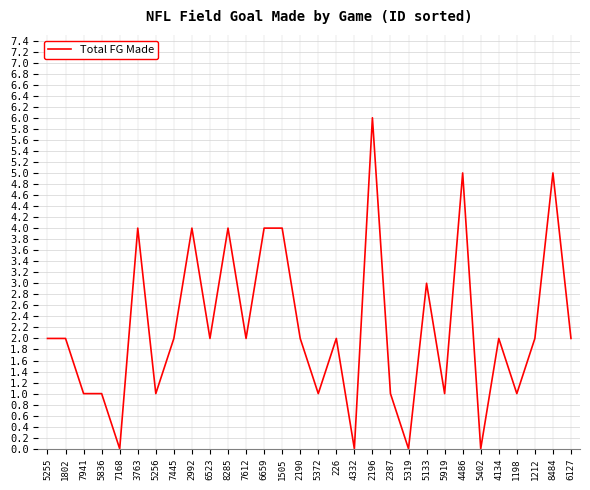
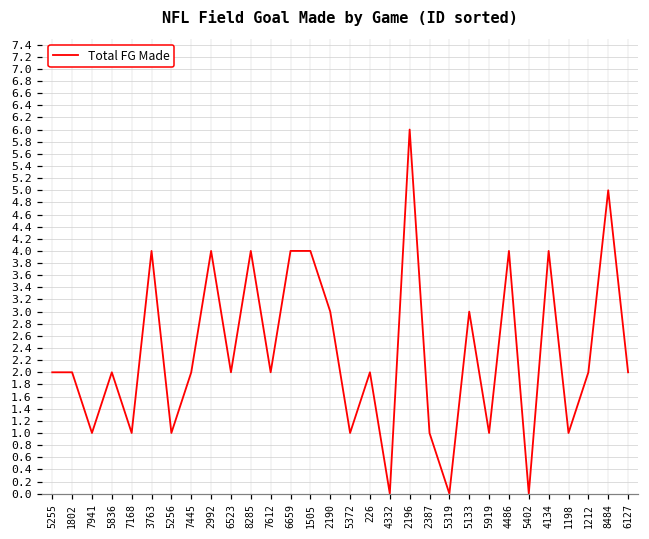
  {
    "5255": 2,
    "1802": 2,
    "7941": 1,
-   "5836": 1,
-   "7168": 0,
+   "5836": 2,
+   "7168": 1,
    "3763": 4,
    "5256": 1,
    "7445": 2,
    "2992": 4,
    "6523": 2,
    "8285": 4,
    "7612": 2,
    "6659": 4,
    "1505": 4,
-   "2190": 2,
+   "2190": 3,
    "5372": 1,
    "226": 2,
    "4332": 0,
    "2196": 6,
    "2387": 1,
    "5319": 0,
    "5133": 3,
    "5919": 1,
-   "4486": 5,
+   "4486": 4,
    "5402": 0,
-   "4134": 2,
+   "4134": 4,
    "1198": 1,
    "1212": 2,
    "8484": 5,
    "6127": 2
  }
